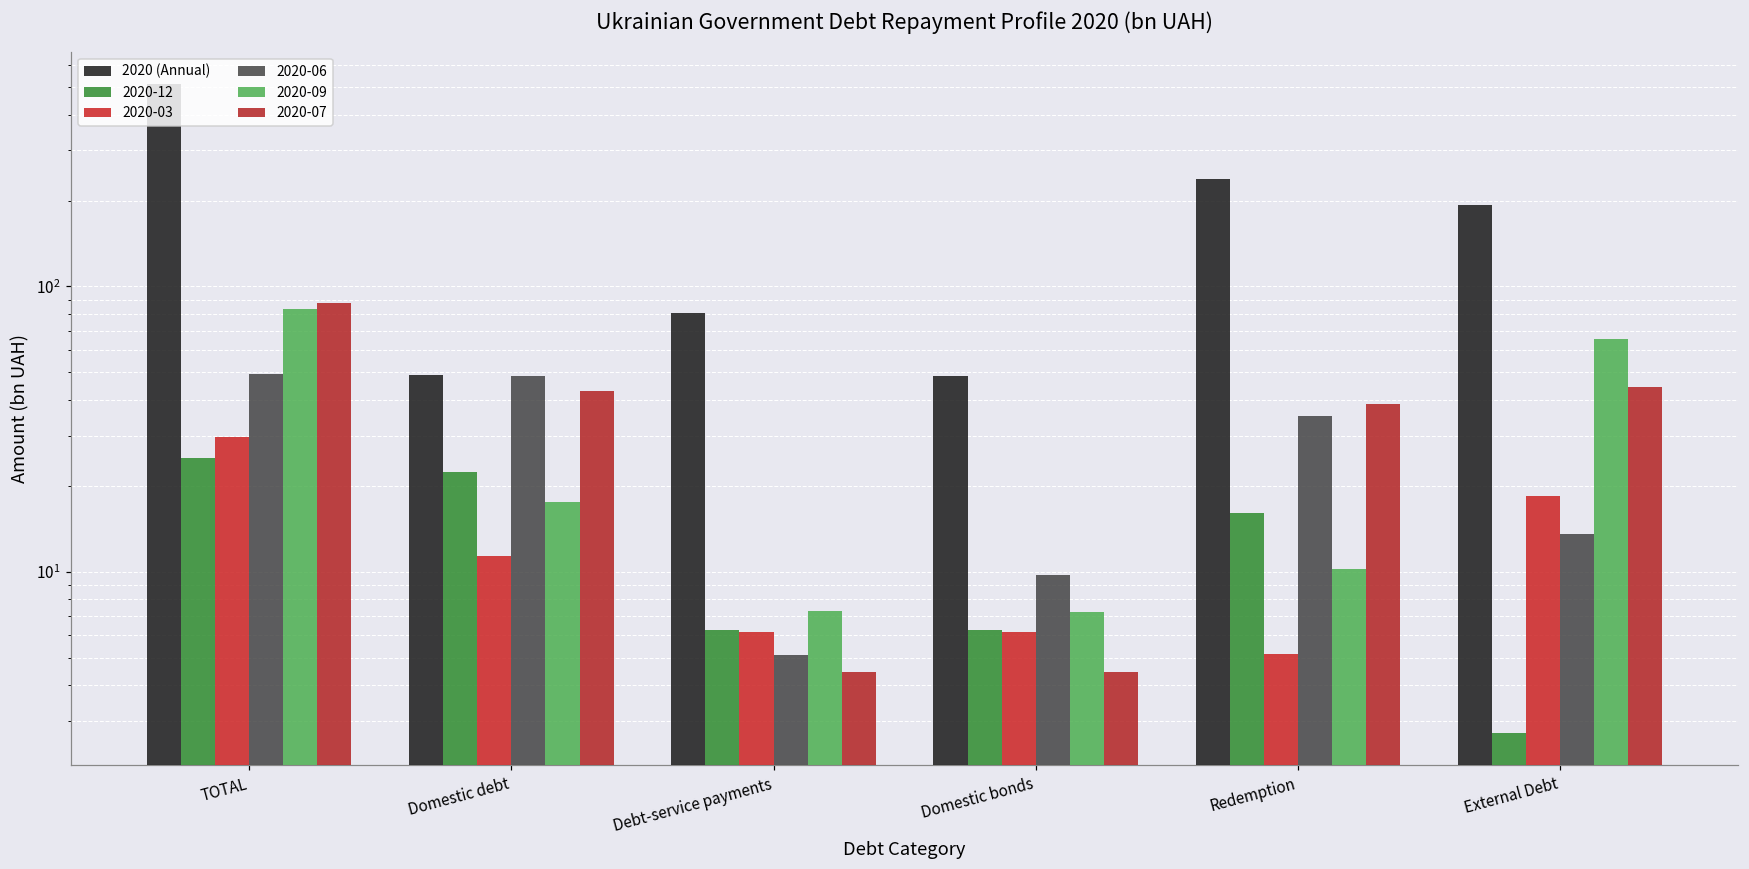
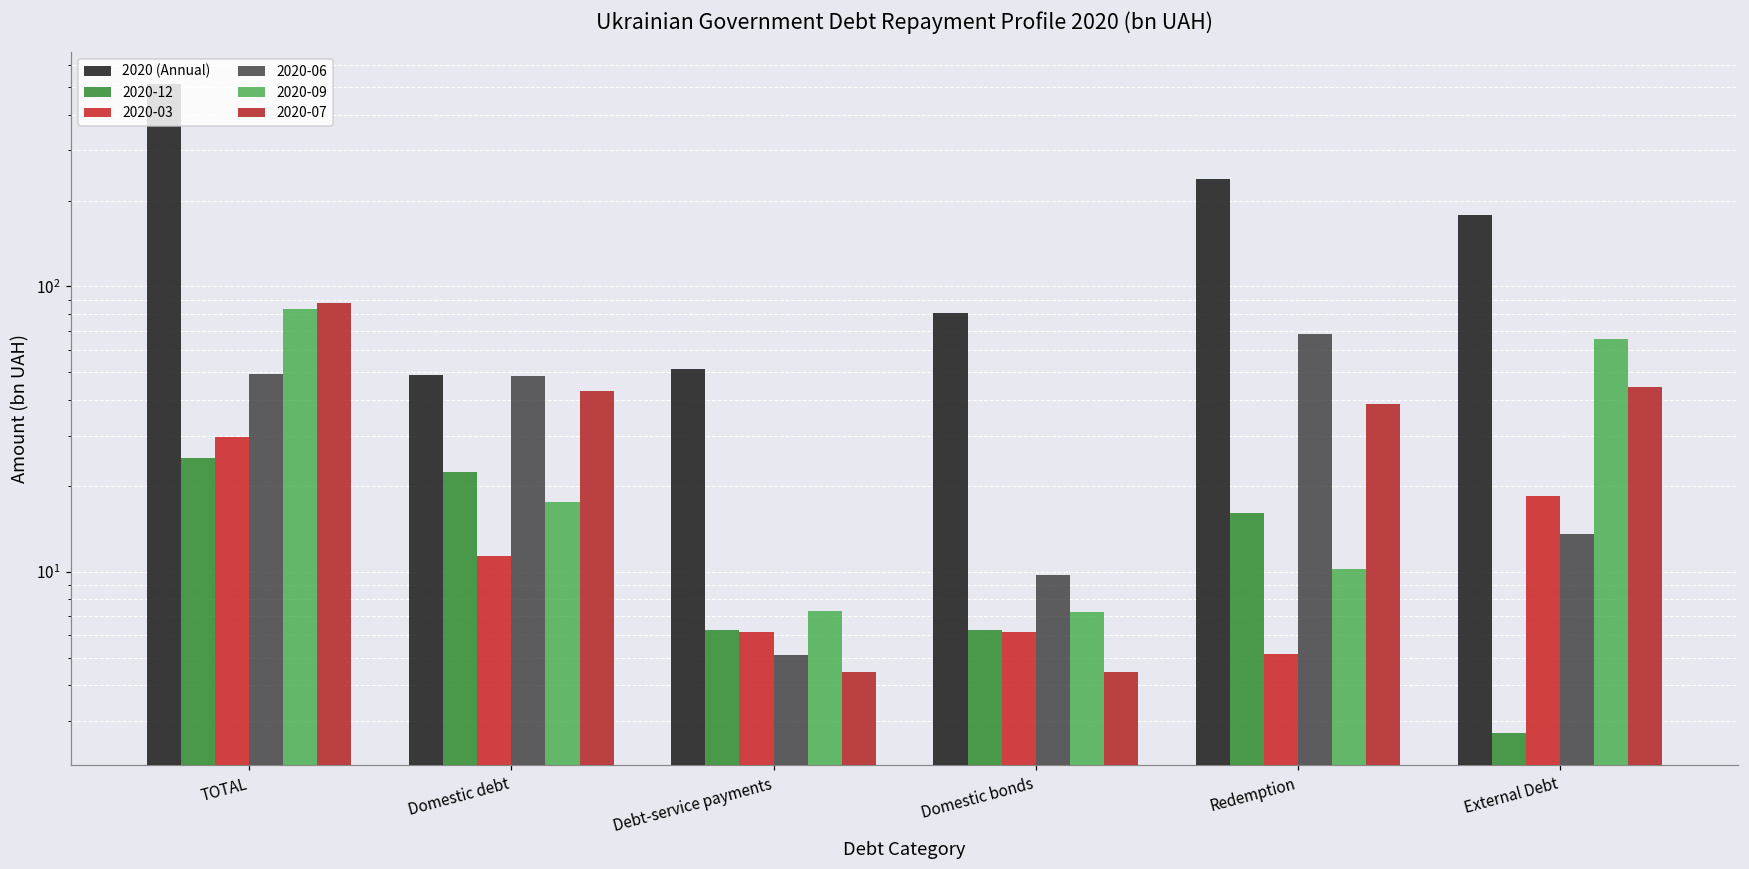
  {
    "2020 (Annual)": {
      "Domestic debt": 49,
-     "Debt-service payments": 81,
-     "Domestic bonds": 49,
+     "Debt-service payments": 52,
+     "Domestic bonds": 81,
      "Redemption": 240,
-     "External Debt": 190
+     "External Debt": 180
    },
    "2020-06": {
      "TOTAL": 49,
      "Domestic debt": 48,
      "Debt-service payments": 5,
      "Domestic bonds": 9.8,
-     "Redemption": 35,
+     "Redemption": 68,
      "External Debt": 14
    }
  }
